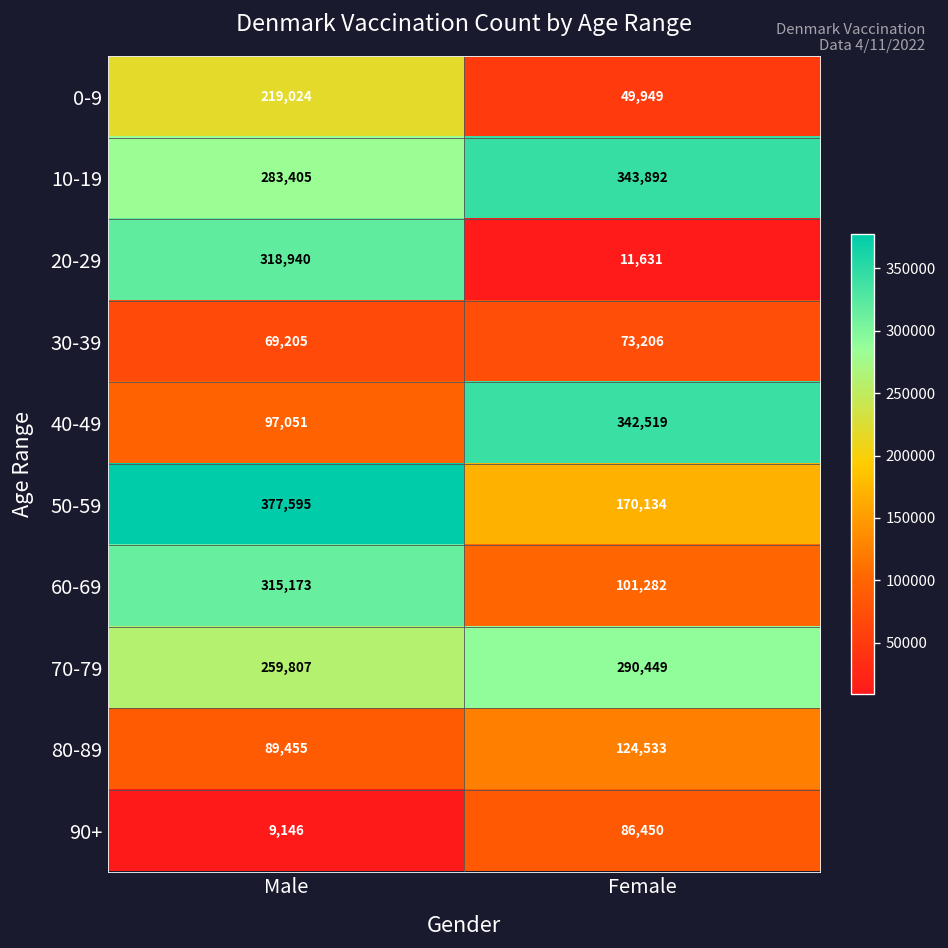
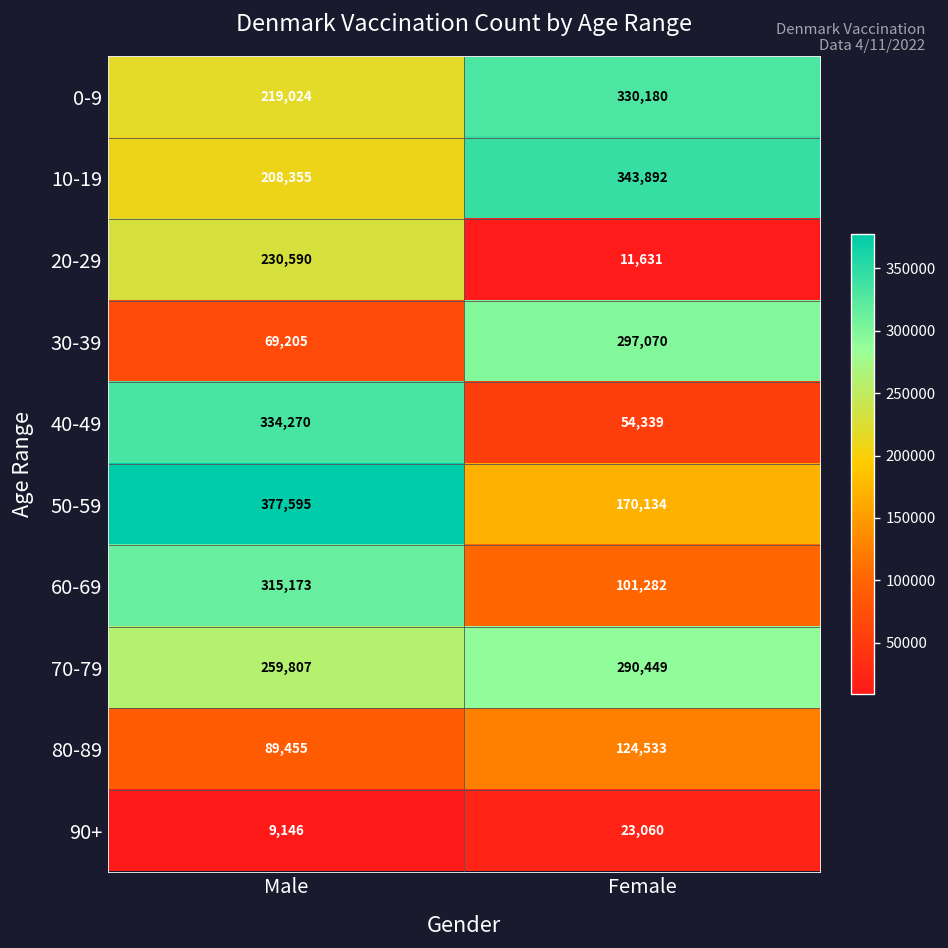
  {
    "0-9": {
      "Male": "219,024",
-     "Female": "49,949"
+     "Female": "330,180"
    },
    "10-19": {
-     "Male": "283,405",
+     "Male": "208,355",
      "Female": "343,892"
    },
    "20-29": {
-     "Male": "318,940",
+     "Male": "230,590",
      "Female": "11,631"
    },
    "30-39": {
      "Male": "69,205",
-     "Female": "73,206"
+     "Female": "297,070"
    },
    "40-49": {
-     "Male": "97,051",
-     "Female": "342,519"
+     "Male": "334,270",
+     "Female": "54,339"
    },
    "50-59": {
      "Male": "377,595",
      "Female": "170,134"
    },
    "60-69": {
      "Male": "315,173",
      "Female": "101,282"
    },
    "70-79": {
      "Male": "259,807",
      "Female": "290,449"
    },
    "80-89": {
      "Male": "89,455",
      "Female": "124,533"
    },
    "90+": {
      "Male": "9,146",
-     "Female": "86,450"
+     "Female": "23,060"
    }
  }
